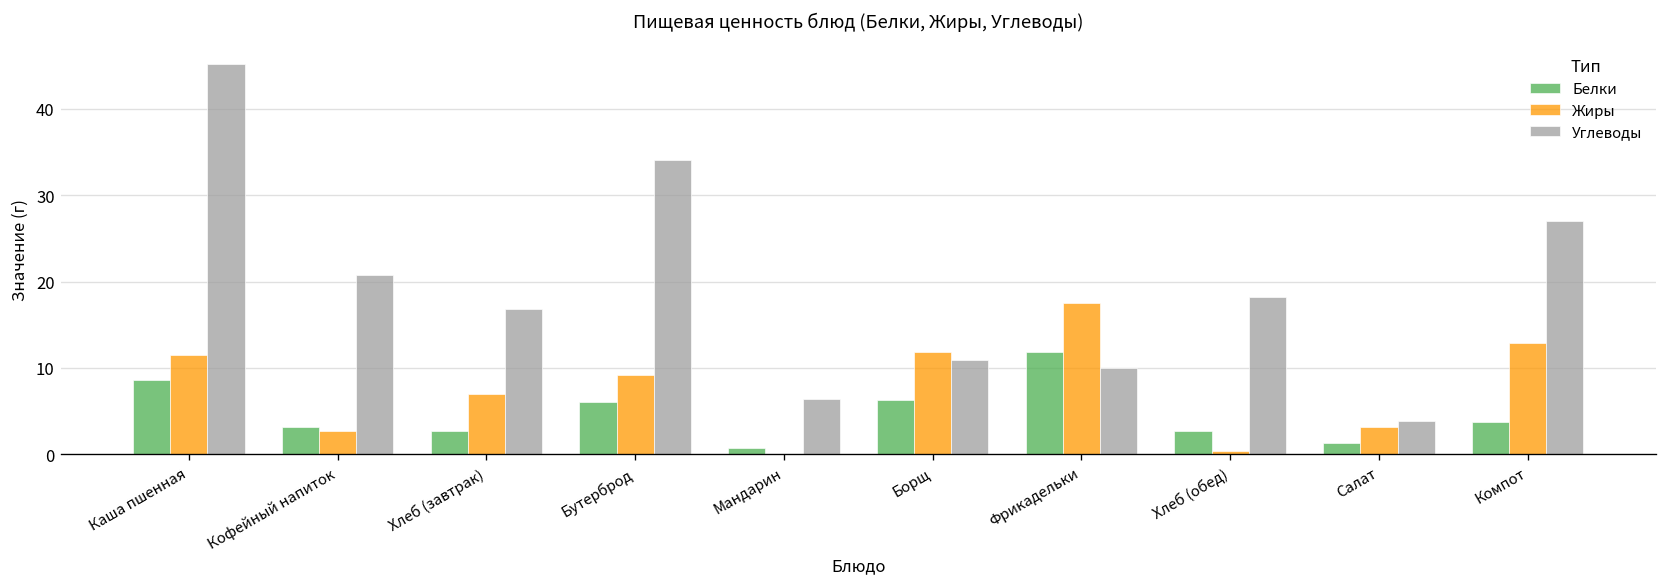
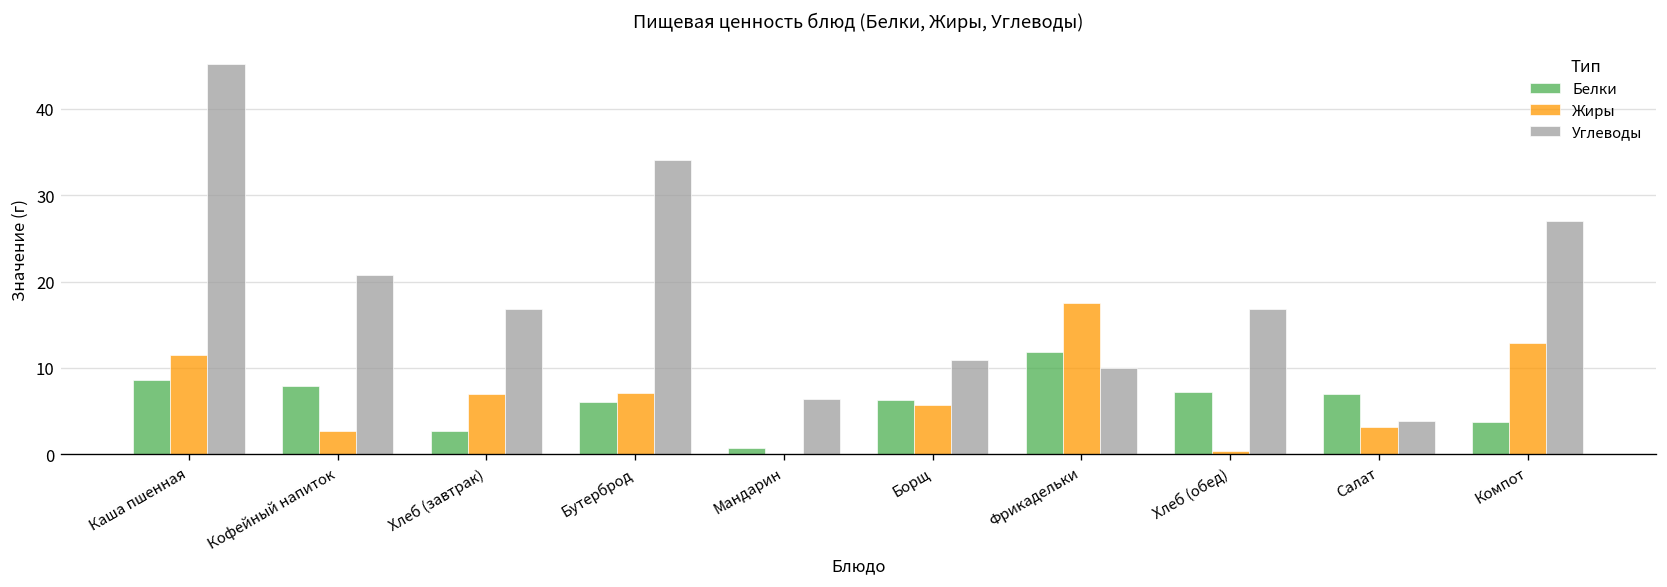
  {
    "Белки": {
      "Каша пшенная": 9,
-     "Кофейный напиток": 3,
+     "Кофейный напиток": 8,
      "Хлеб (завтрак)": 3,
      "Бутерброд": 6,
      "Мандарин": 1,
      "Борщ": 6,
      "Фрикадельки": 12,
-     "Хлеб (обед)": 3,
-     "Салат": 1,
+     "Хлеб (обед)": 7,
+     "Салат": 7,
      "Компот": 4
    },
    "Жиры": {
      "Каша пшенная": 12,
      "Кофейный напиток": 3,
      "Хлеб (завтрак)": 7,
-     "Бутерброд": 9,
+     "Бутерброд": 7,
      "Мандарин": 0,
-     "Борщ": 12,
+     "Борщ": 6,
      "Фрикадельки": 18,
      "Хлеб (обед)": 0,
      "Салат": 3,
      "Компот": 13
    },
    "Углеводы": {
      "Каша пшенная": 45,
      "Кофейный напиток": 21,
      "Хлеб (завтрак)": 17,
      "Бутерброд": 34,
      "Мандарин": 6,
      "Борщ": 11,
      "Фрикадельки": 10,
-     "Хлеб (обед)": 18,
+     "Хлеб (обед)": 17,
      "Салат": 4,
      "Компот": 27
    }
  }
